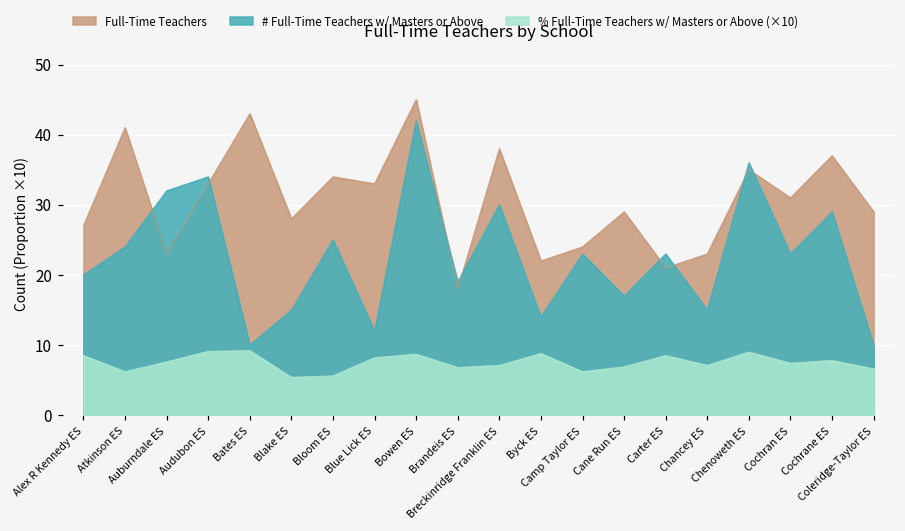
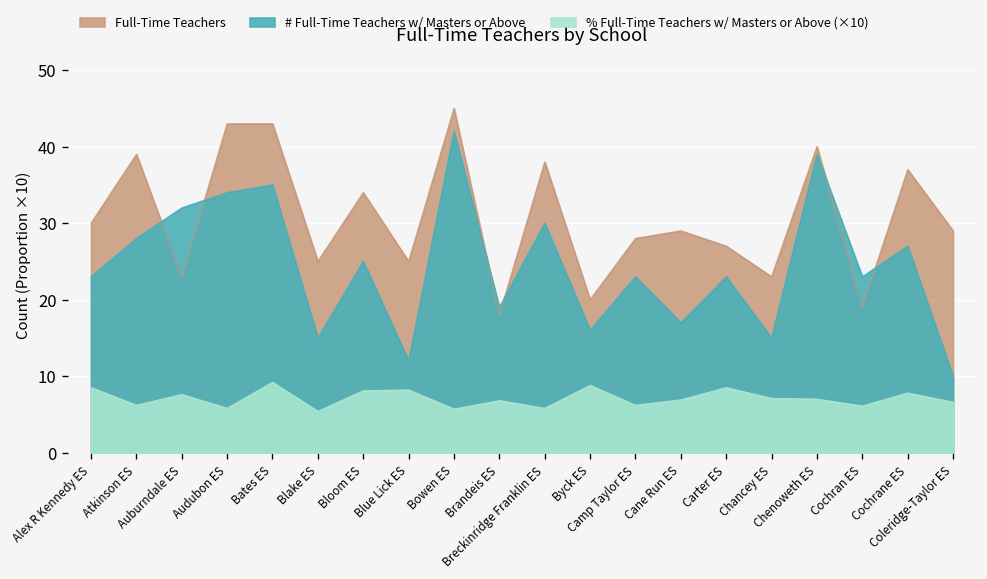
  {
    "Full-Time Teachers": {
-     "Alex R Kennedy ES": 27,
-     "Atkinson ES": 41,
+     "Alex R Kennedy ES": 30,
+     "Atkinson ES": 39,
      "Auburndale ES": 23,
-     "Audubon ES": 33,
+     "Audubon ES": 43,
      "Bates ES": 43,
-     "Blake ES": 28,
+     "Blake ES": 25,
      "Bloom ES": 34,
-     "Blue Lick ES": 33,
+     "Blue Lick ES": 25,
      "Bowen ES": 45,
      "Brandeis ES": 18,
      "Breckinridge Franklin ES": 38,
-     "Byck ES": 22,
-     "Camp Taylor ES": 24,
+     "Byck ES": 20,
+     "Camp Taylor ES": 28,
      "Cane Run ES": 29,
-     "Carter ES": 21,
+     "Carter ES": 27,
      "Chancey ES": 23,
-     "Chenoweth ES": 35,
-     "Cochran ES": 31,
+     "Chenoweth ES": 40,
+     "Cochran ES": 19,
      "Cochrane ES": 37,
      "Coleridge-Taylor ES": 29
    },
    "# Full-Time Teachers w/ Masters or Above": {
-     "Alex R Kennedy ES": 20,
-     "Atkinson ES": 24,
+     "Alex R Kennedy ES": 23,
+     "Atkinson ES": 28,
      "Auburndale ES": 32,
      "Audubon ES": 34,
-     "Bates ES": 10,
+     "Bates ES": 35,
      "Blake ES": 15,
      "Bloom ES": 25,
      "Blue Lick ES": 12,
      "Bowen ES": 42,
      "Brandeis ES": 19,
      "Breckinridge Franklin ES": 30,
-     "Byck ES": 14,
+     "Byck ES": 16,
      "Camp Taylor ES": 23,
      "Cane Run ES": 17,
      "Carter ES": 23,
      "Chancey ES": 15,
-     "Chenoweth ES": 36,
+     "Chenoweth ES": 39,
      "Cochran ES": 23,
-     "Cochrane ES": 29,
+     "Cochrane ES": 27,
      "Coleridge-Taylor ES": 10
    },
    "% Full-Time Teachers w/ Masters or Above (×10)": {
      "Alex R Kennedy ES": 9,
      "Atkinson ES": 6,
      "Auburndale ES": 8,
-     "Audubon ES": 9,
+     "Audubon ES": 6,
      "Bates ES": 9,
      "Blake ES": 5,
-     "Bloom ES": 6,
+     "Bloom ES": 8,
      "Blue Lick ES": 8,
-     "Bowen ES": 9,
+     "Bowen ES": 6,
      "Brandeis ES": 7,
-     "Breckinridge Franklin ES": 7,
+     "Breckinridge Franklin ES": 6,
      "Byck ES": 9,
      "Camp Taylor ES": 6,
      "Cane Run ES": 7,
      "Carter ES": 9,
      "Chancey ES": 7,
-     "Chenoweth ES": 9,
-     "Cochran ES": 7,
+     "Chenoweth ES": 7,
+     "Cochran ES": 6,
      "Cochrane ES": 8,
      "Coleridge-Taylor ES": 7
    }
  }
